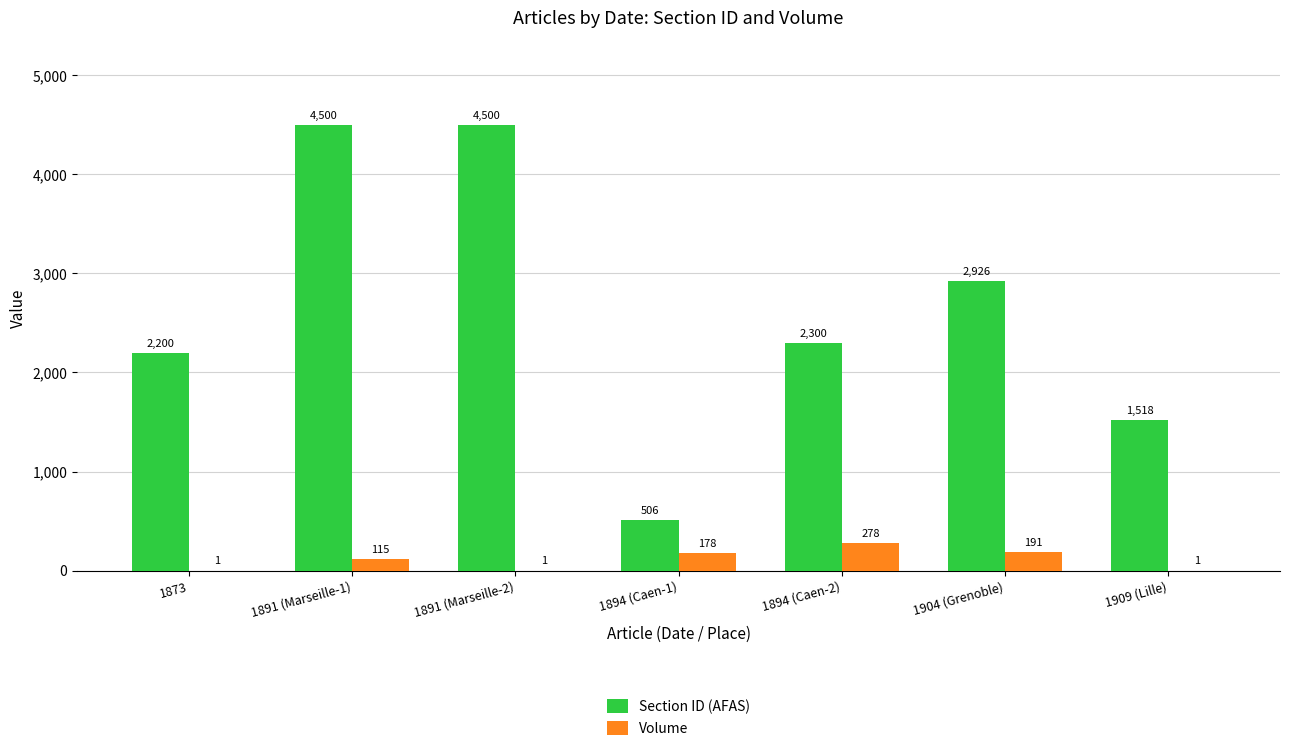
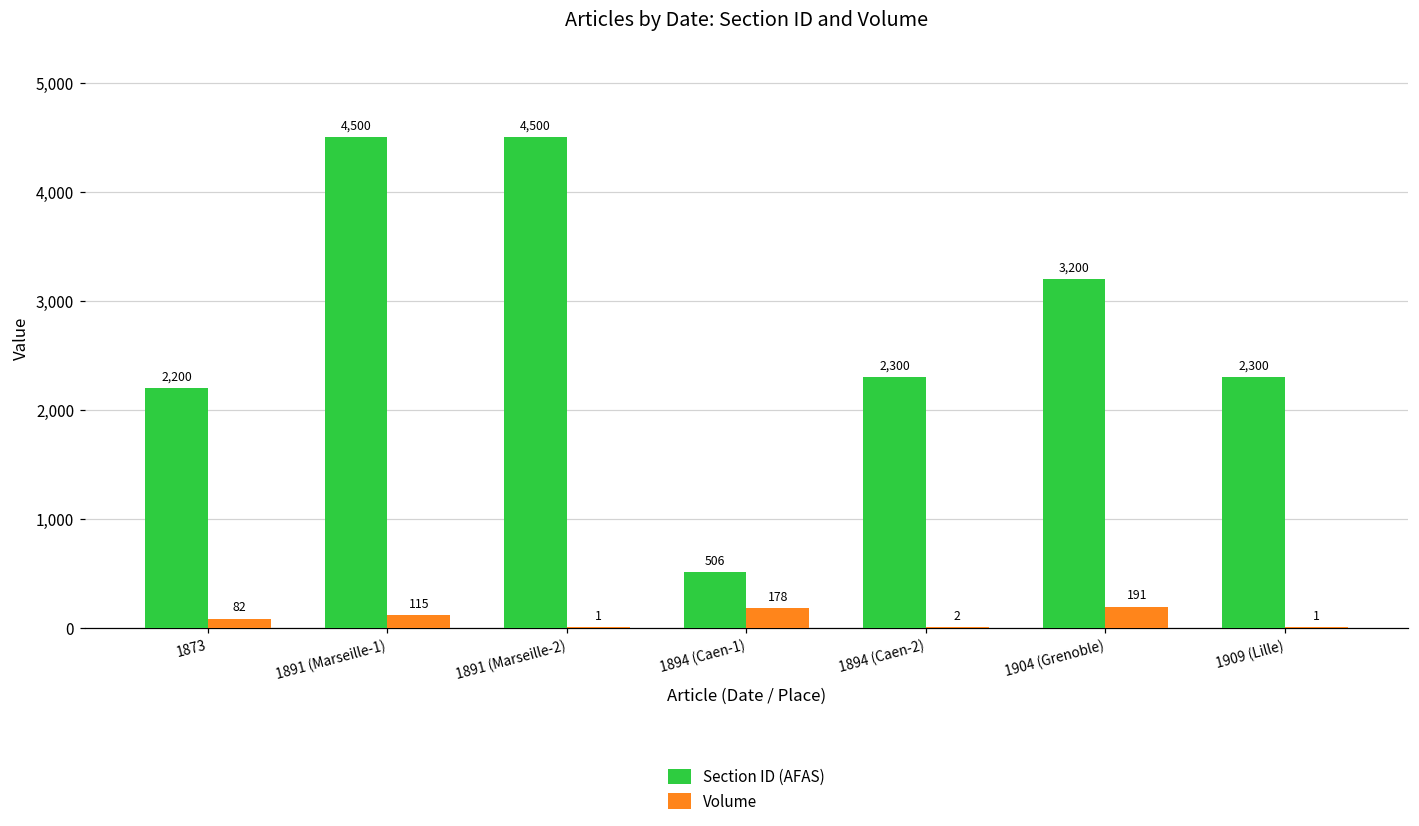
  {
    "Section ID (AFAS)": {
      "1873": "2,200",
      "1891 (Marseille-1)": "4,500",
      "1891 (Marseille-2)": "4,500",
      "1894 (Caen-1)": "506",
      "1894 (Caen-2)": "2,300",
-     "1904 (Grenoble)": "2,926",
-     "1909 (Lille)": "1,518"
+     "1904 (Grenoble)": "3,200",
+     "1909 (Lille)": "2,300"
    },
    "Volume": {
-     "1873": "1",
+     "1873": "82",
      "1891 (Marseille-1)": "115",
      "1891 (Marseille-2)": "1",
      "1894 (Caen-1)": "178",
-     "1894 (Caen-2)": "278",
+     "1894 (Caen-2)": "2",
      "1904 (Grenoble)": "191",
      "1909 (Lille)": "1"
    }
  }
